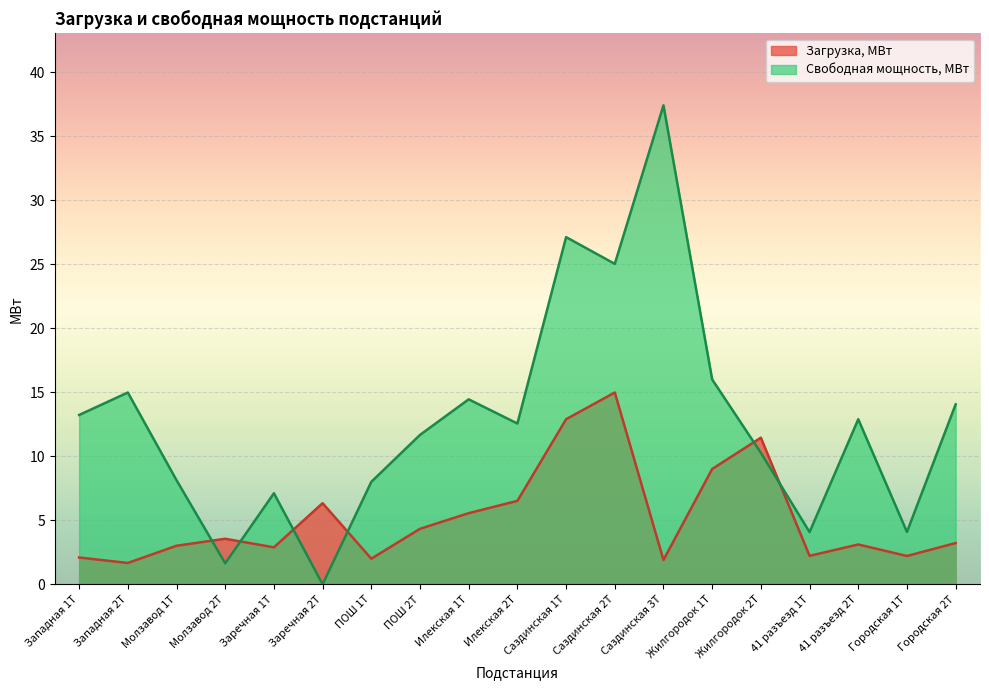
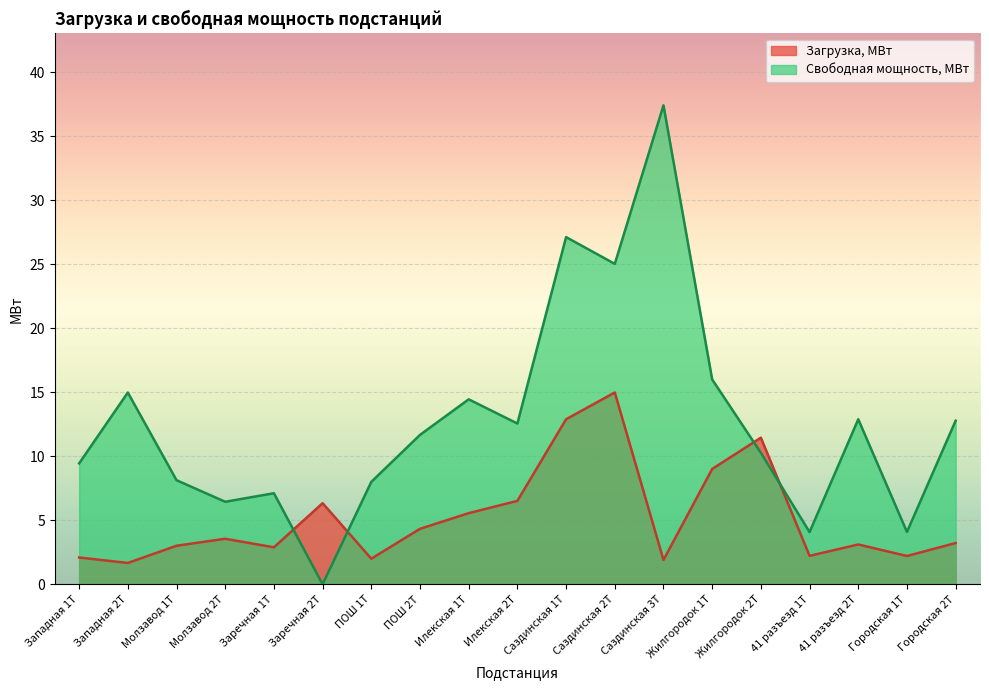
  {
    "Загрузка, МВт": {
      "Западная 1Т": 2.1,
      "Западная 2Т": 1.7,
      "Молзавод 1Т": 3.0,
      "Молзавод 2Т": 3.6,
      "Заречная 1Т": 2.9,
      "Заречная 2Т": 6.3,
      "ПОШ 1Т": 2.0,
      "ПОШ 2Т": 4.3,
      "Илекская 1Т": 5.6,
      "Илекская 2Т": 6.5,
      "Саздинская 1Т": 12.9,
      "Саздинская 2Т": 15.0,
      "Саздинская 3Т": 1.9,
      "Жилгородок 1Т": 9.0,
      "Жилгородок 2Т": 11.4,
      "41 разъезд 1Т": 2.2,
      "41 разъезд 2Т": 3.1,
      "Городская 1Т": 2.2,
      "Городская 2Т": 3.2
    },
    "Свободная мощность, МВт": {
-     "Западная 1Т": 13.2,
+     "Западная 1Т": 9.4,
      "Западная 2Т": 15.0,
      "Молзавод 1Т": 8.1,
-     "Молзавод 2Т": 1.6,
+     "Молзавод 2Т": 6.4,
      "Заречная 1Т": 7.1,
      "Заречная 2Т": 0.0,
      "ПОШ 1Т": 8.0,
      "ПОШ 2Т": 11.7,
      "Илекская 1Т": 14.4,
      "Илекская 2Т": 12.6,
      "Саздинская 1Т": 27.1,
      "Саздинская 2Т": 25.0,
      "Саздинская 3Т": 37.4,
      "Жилгородок 1Т": 16.0,
      "Жилгородок 2Т": 10.3,
      "41 разъезд 1Т": 4.1,
      "41 разъезд 2Т": 12.9,
      "Городская 1Т": 4.1,
-     "Городская 2Т": 14.1
+     "Городская 2Т": 12.8
    }
  }
